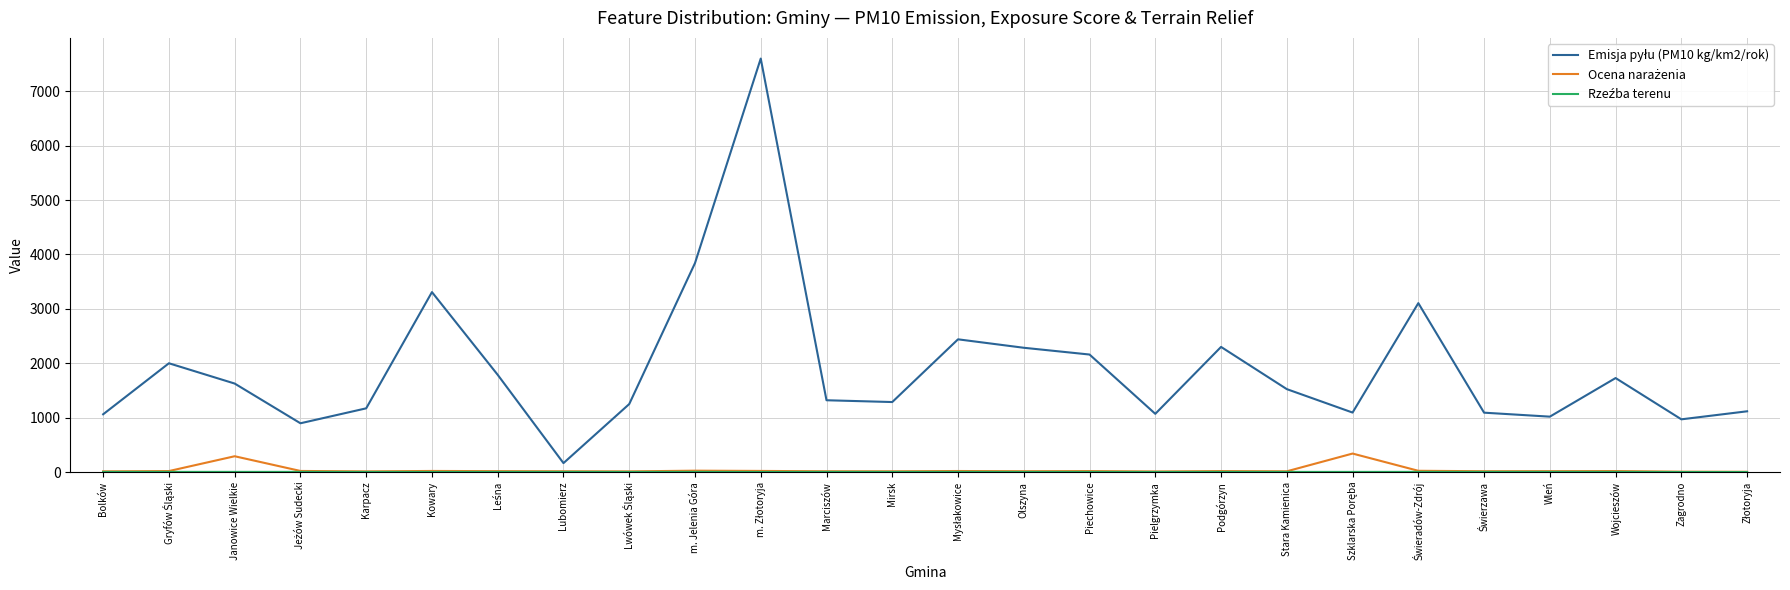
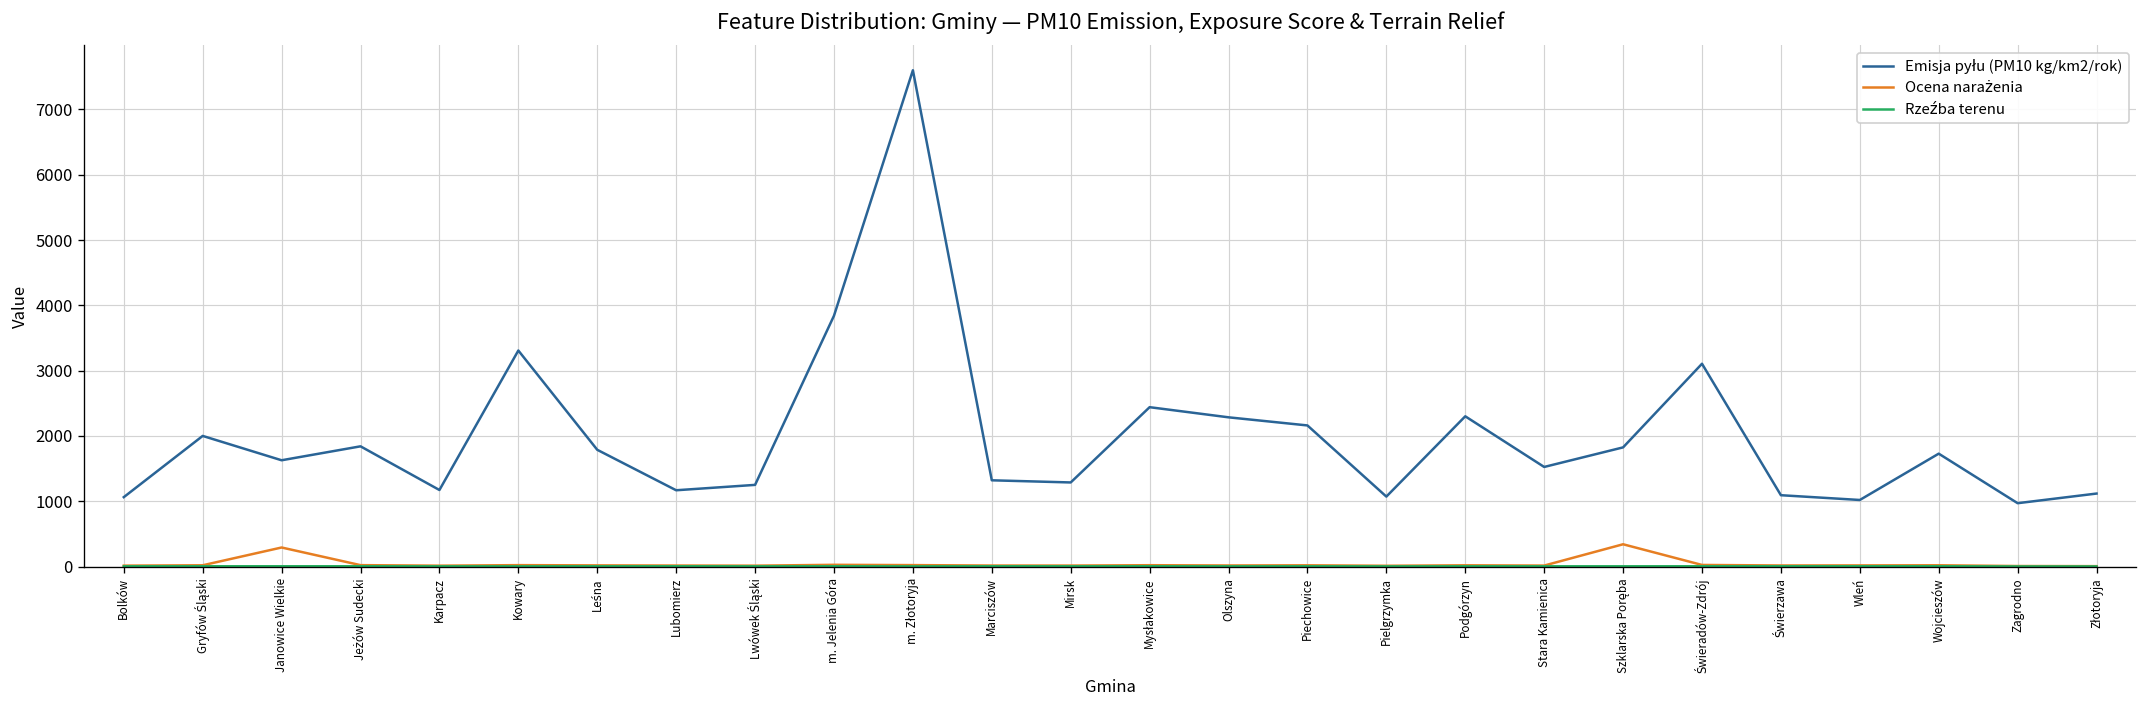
  {
    "Emisja pyłu (PM10 kg/km2/rok)": {
      "Bolków": 1100,
      "Gryfów Śląski": 2000,
      "Janowice Wielkie": 1600,
-     "Jeżów Sudecki": 900,
+     "Jeżów Sudecki": 1800,
      "Karpacz": 1200,
      "Kowary": 3300,
      "Leśna": 1800,
-     "Lubomierz": 200,
+     "Lubomierz": 1200,
      "Lwówek Śląski": 1300,
      "m. Jelenia Góra": 3800,
      "m. Złotoryja": 7600,
      "Marciszów": 1300,
      "Mirsk": 1300,
      "Mysłakowice": 2400,
      "Olszyna": 2300,
      "Piechowice": 2200,
      "Pielgrzymka": 1100,
      "Podgórzyn": 2300,
      "Stara Kamienica": 1500,
-     "Szklarska Poręba": 1100,
+     "Szklarska Poręba": 1800,
      "Świeradów-Zdrój": 3100,
      "Świerzawa": 1100,
      "Wleń": 1000,
      "Wojcieszów": 1700,
      "Zagrodno": 1000,
      "Złotoryja": 1100
    },
    "Ocena narażenia": {
      "Janowice Wielkie": 300,
      "Szklarska Poręba": 300
    },
    "Rzeźba terenu": {
      "Janowice Wielkie": 0,
      "Szklarska Poręba": 0
    }
  }
